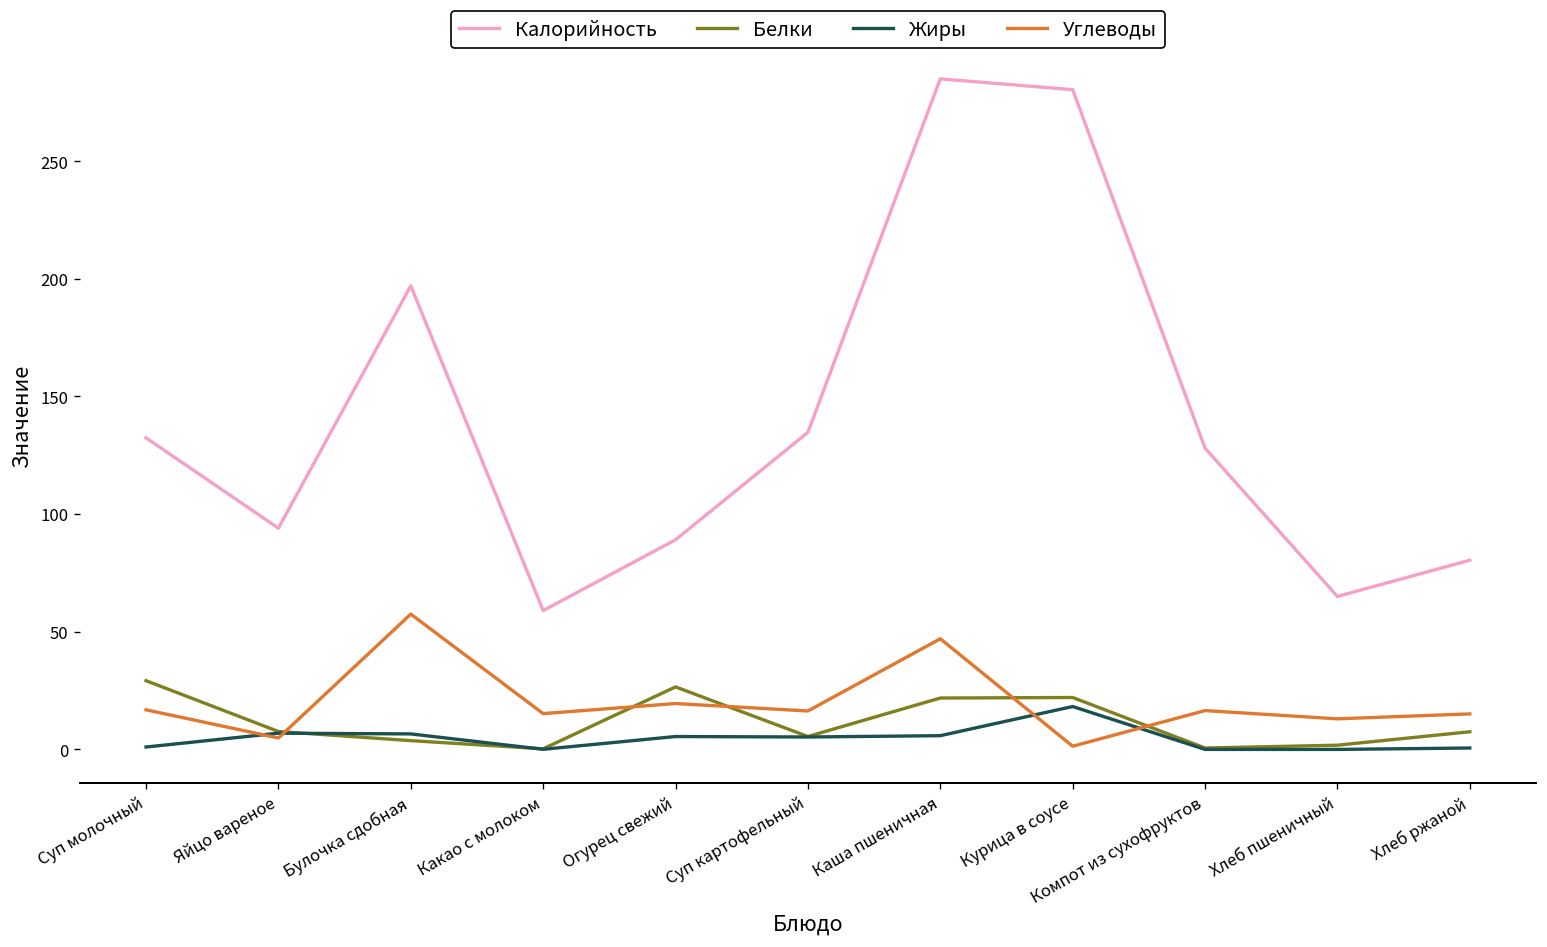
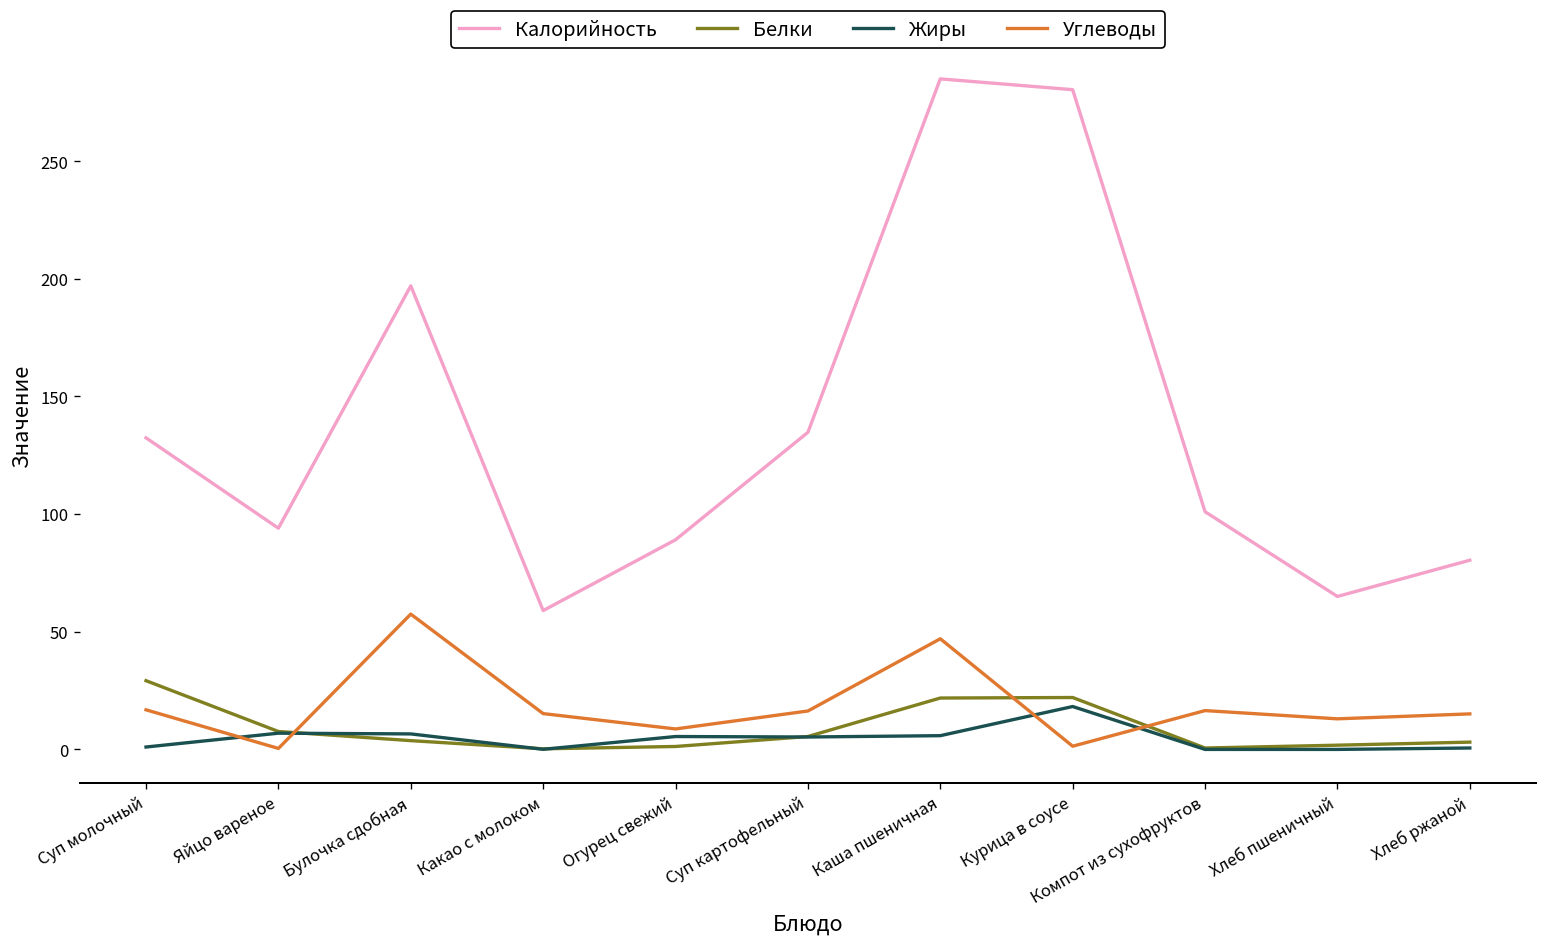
  {
    "Калорийность": {
      "Суп молочный": 132,
      "Яйцо вареное": 94,
      "Булочка сдобная": 197,
      "Какао с молоком": 59,
      "Огурец свежий": 89,
      "Суп картофельный": 135,
      "Каша пшеничная": 285,
      "Курица в соусе": 280,
-     "Компот из сухофруктов": 128,
+     "Компот из сухофруктов": 101,
      "Хлеб пшеничный": 65,
      "Хлеб ржаной": 80
    },
    "Белки": {
      "Суп молочный": 29,
      "Булочка сдобная": 4,
-     "Огурец свежий": 27,
+     "Огурец свежий": 1,
      "Каша пшеничная": 22,
      "Курица в соусе": 22,
      "Хлеб пшеничный": 2,
-     "Хлеб ржаной": 8
+     "Хлеб ржаной": 3
    },
    "Жиры": {
      "Суп молочный": 1,
      "Булочка сдобная": 7,
      "Огурец свежий": 5,
      "Каша пшеничная": 6,
      "Курица в соусе": 18,
      "Хлеб пшеничный": 0,
      "Хлеб ржаной": 1
    },
    "Углеводы": {
      "Суп молочный": 17,
-     "Яйцо вареное": 5,
+     "Яйцо вареное": 0,
      "Булочка сдобная": 58,
      "Какао с молоком": 15,
-     "Огурец свежий": 20,
+     "Огурец свежий": 9,
      "Суп картофельный": 16,
      "Каша пшеничная": 47,
      "Курица в соусе": 1,
      "Компот из сухофруктов": 17,
      "Хлеб пшеничный": 13,
      "Хлеб ржаной": 15
    }
  }
